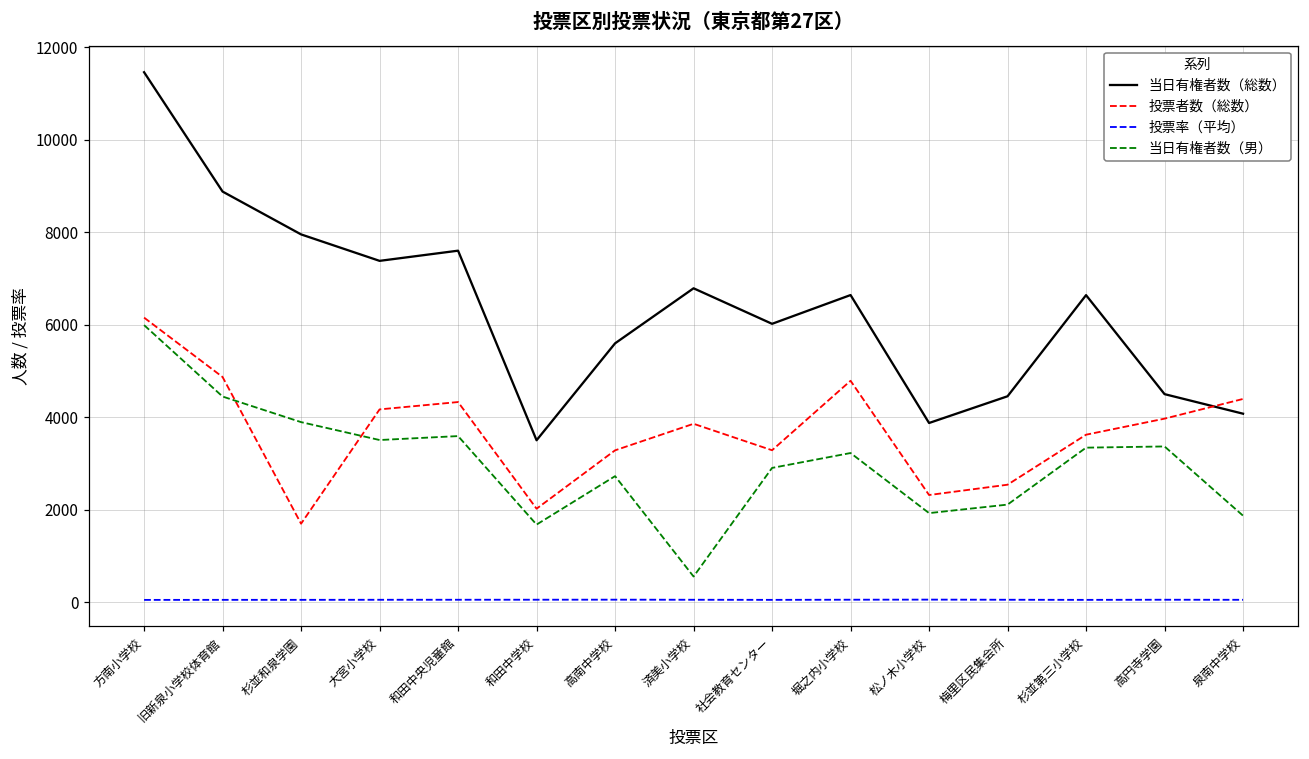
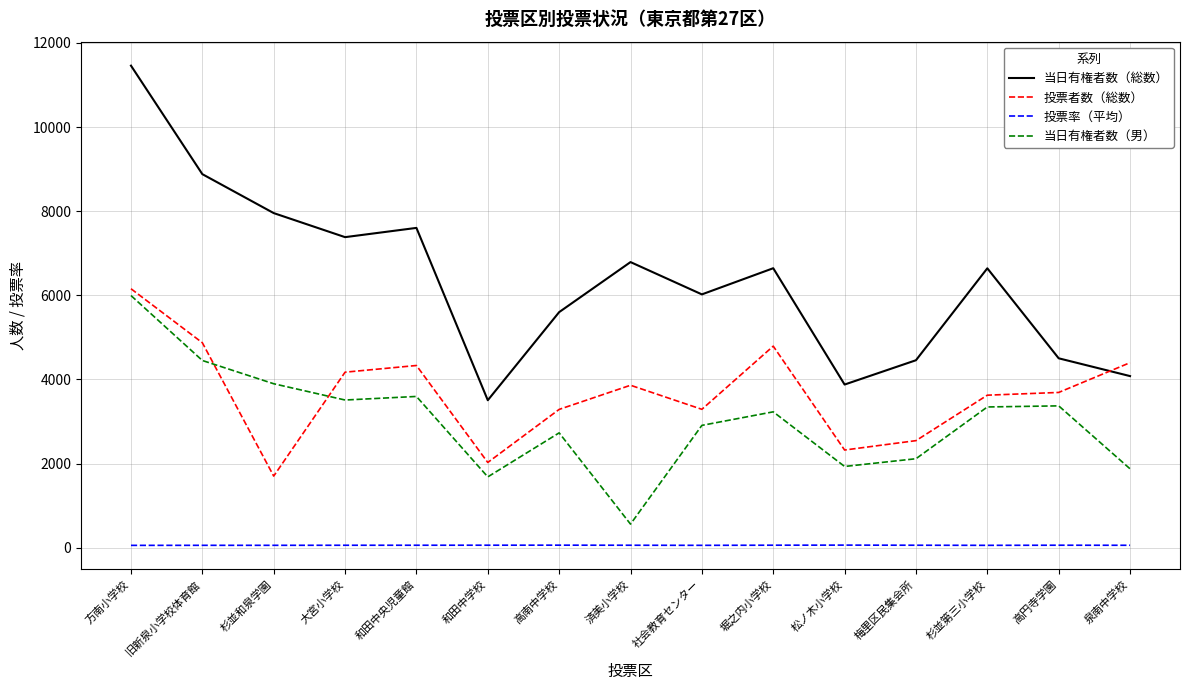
  {
    "当日有権者数（総数）": {
      "方南小学校": 11500,
      "旧新泉小学校体育館": 8900,
      "杉並和泉学園": 8000,
      "大宮小学校": 7400,
      "和田中央児童館": 7600,
      "和田中学校": 3500,
      "高南中学校": 5600,
      "済美小学校": 6800,
      "社会教育センター": 6000,
      "堀之内小学校": 6600,
      "松ノ木小学校": 3900,
      "梅里区民集会所": 4500,
      "杉並第三小学校": 6600,
      "高円寺学園": 4500,
      "泉南中学校": 4100
    },
    "投票者数（総数）": {
      "方南小学校": 6200,
      "旧新泉小学校体育館": 4900,
      "杉並和泉学園": 1700,
      "大宮小学校": 4200,
      "和田中央児童館": 4300,
      "和田中学校": 2000,
      "高南中学校": 3300,
      "済美小学校": 3900,
      "社会教育センター": 3300,
      "堀之内小学校": 4800,
      "松ノ木小学校": 2300,
      "梅里区民集会所": 2500,
      "杉並第三小学校": 3600,
-     "高円寺学園": 4000,
+     "高円寺学園": 3700,
      "泉南中学校": 4400
    },
    "投票率（平均）": {
      "方南小学校": 100,
      "旧新泉小学校体育館": 100,
      "杉並和泉学園": 100,
      "大宮小学校": 100,
      "和田中央児童館": 100,
      "和田中学校": 100,
      "高南中学校": 100,
      "済美小学校": 100,
      "社会教育センター": 100,
      "堀之内小学校": 100,
      "松ノ木小学校": 100,
      "梅里区民集会所": 100,
      "杉並第三小学校": 100,
      "高円寺学園": 100,
      "泉南中学校": 100
    },
    "当日有権者数（男）": {
      "方南小学校": 6000,
      "旧新泉小学校体育館": 4500,
      "杉並和泉学園": 3900,
      "大宮小学校": 3500,
      "和田中央児童館": 3600,
      "和田中学校": 1700,
      "高南中学校": 2700,
      "済美小学校": 600,
      "社会教育センター": 2900,
      "堀之内小学校": 3200,
      "松ノ木小学校": 1900,
      "梅里区民集会所": 2100,
      "杉並第三小学校": 3300,
      "高円寺学園": 3400,
      "泉南中学校": 1900
    }
  }
